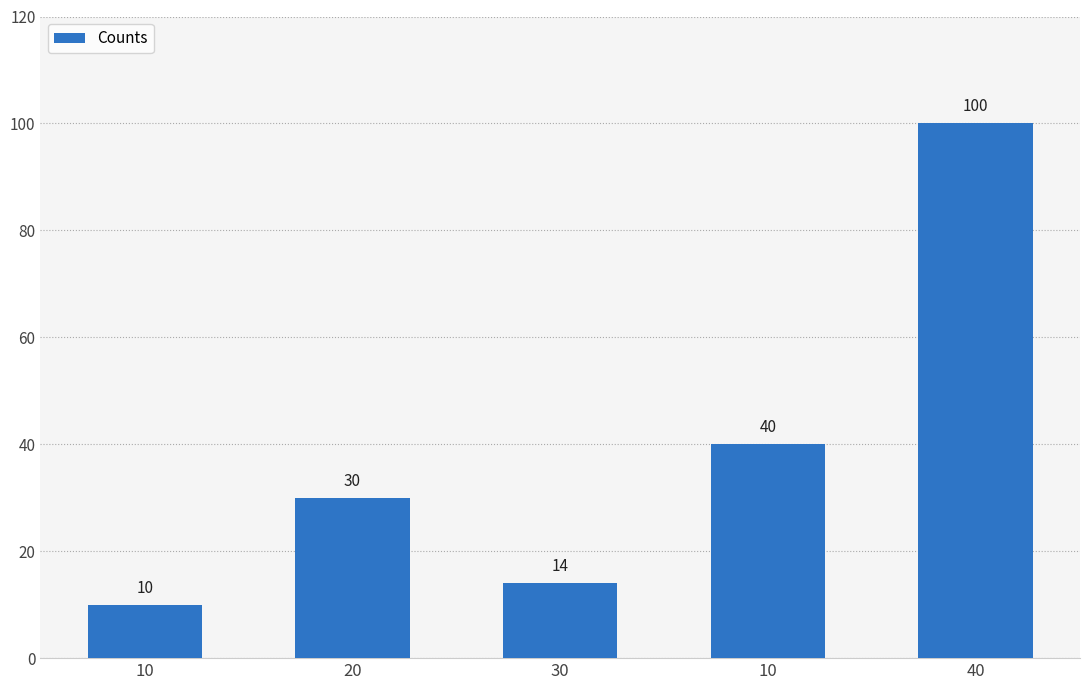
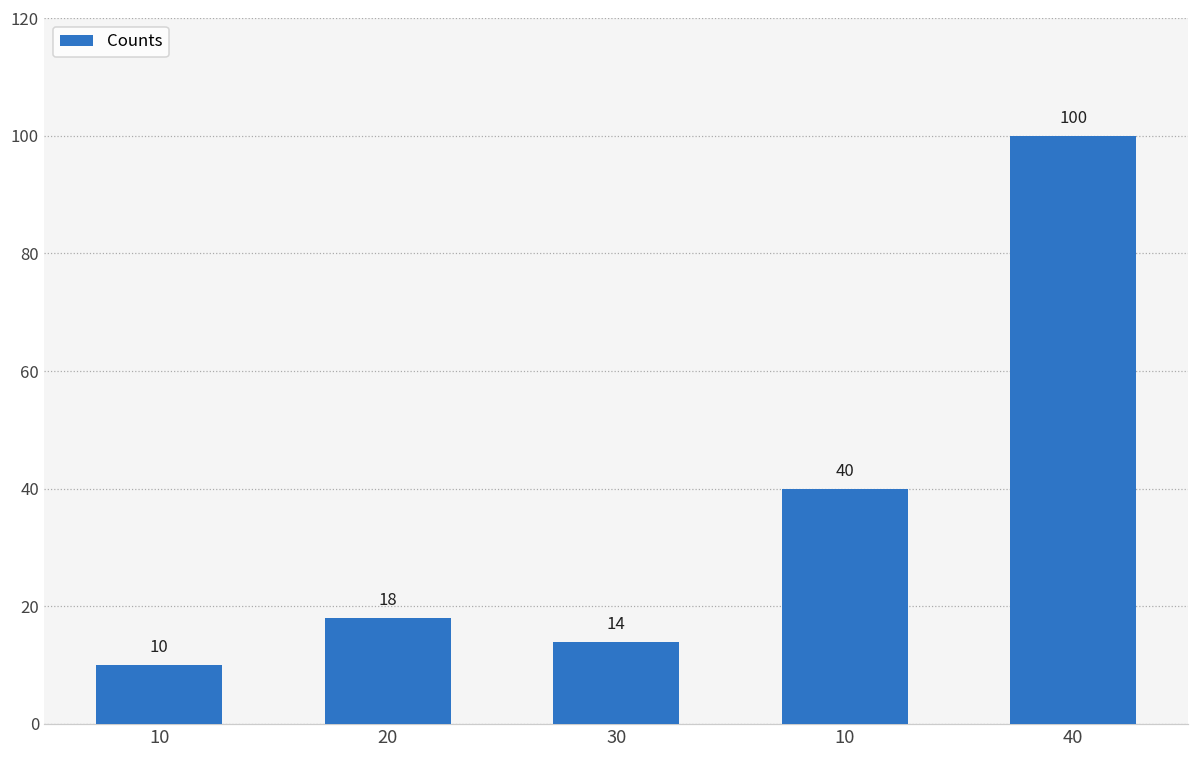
  {
-   "20": 30,
+   "20": 18,
    "30": 14,
    "40": 100
  }
